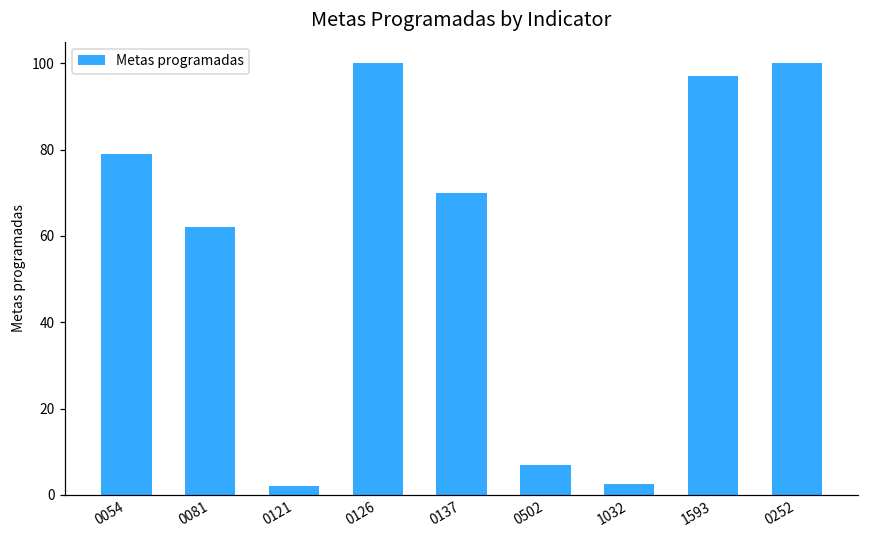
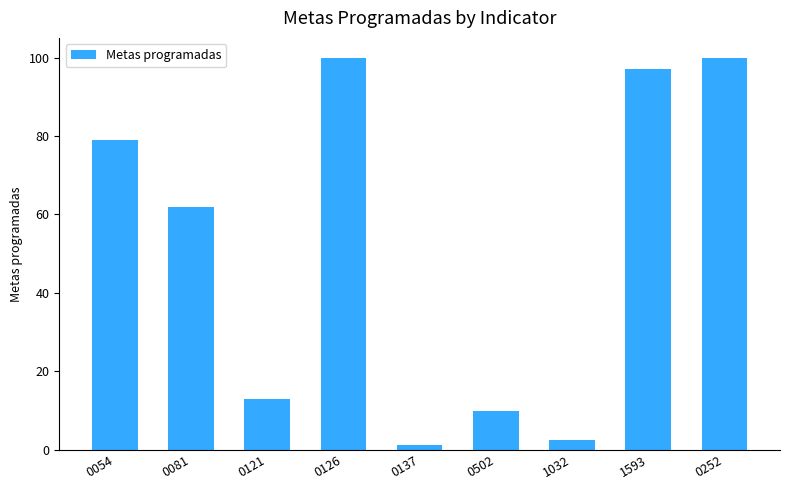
  {
    "0054": 79,
    "0081": 62,
-   "0121": 2,
+   "0121": 13,
    "0126": 100,
-   "0137": 70,
-   "0502": 7,
+   "0137": 1,
+   "0502": 10,
    "1032": 3,
    "1593": 97,
    "0252": 100
  }
